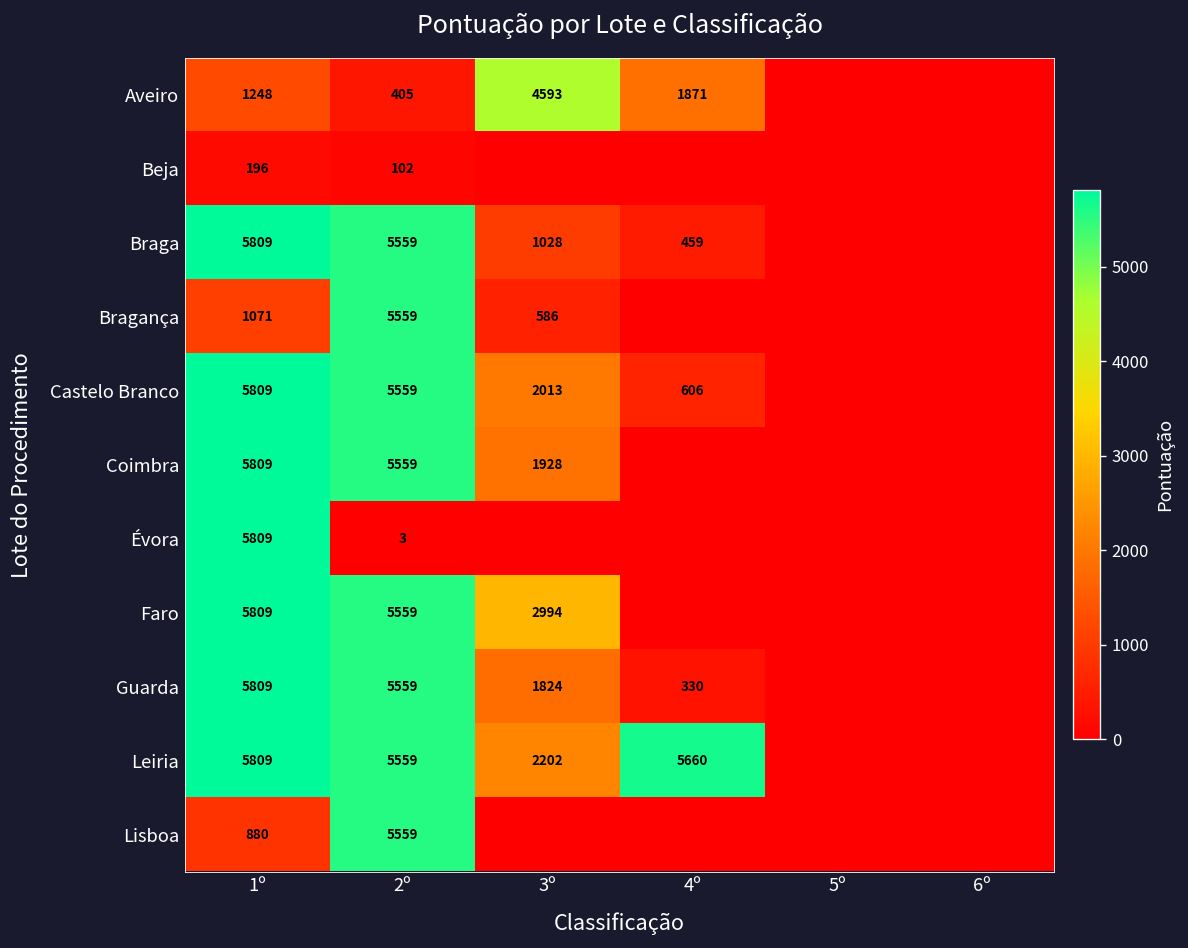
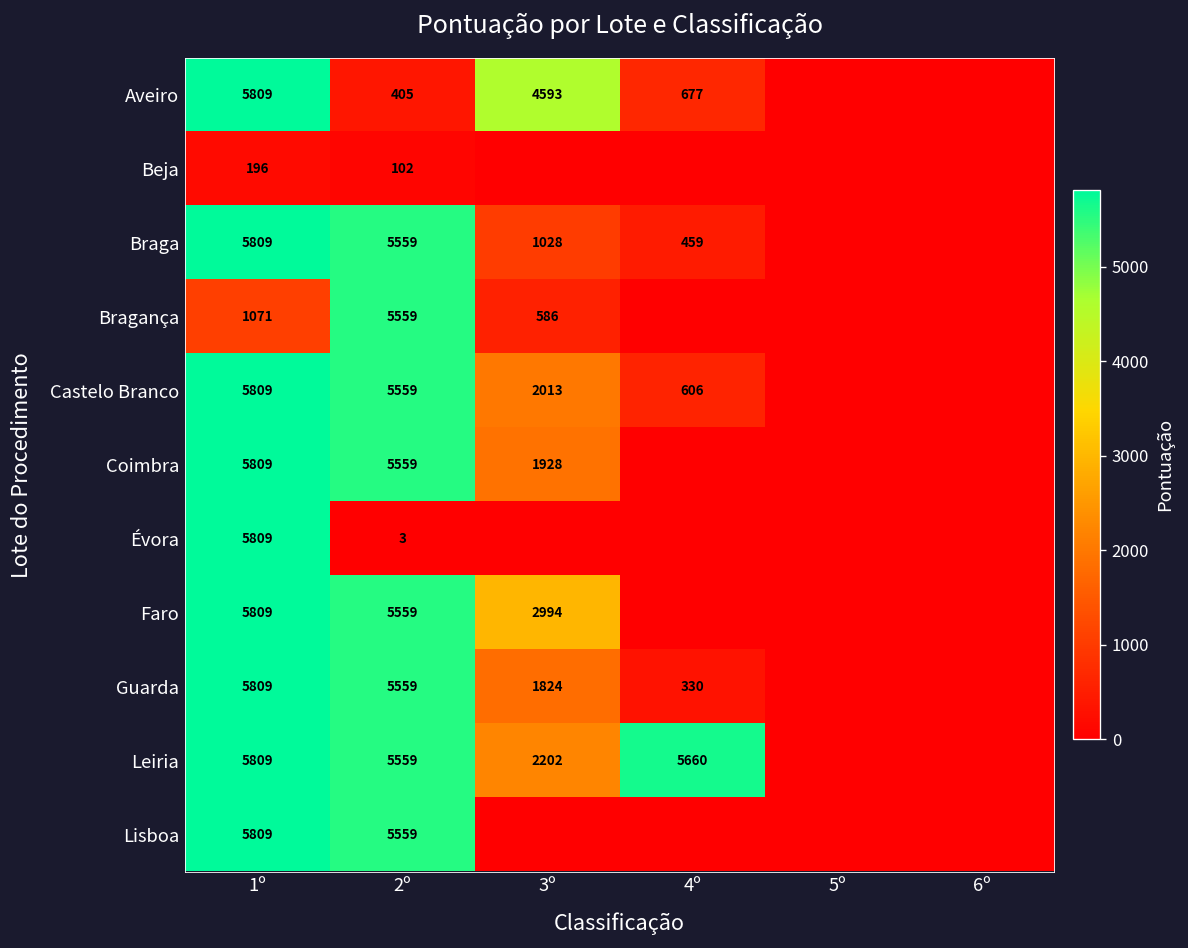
  {
    "Aveiro": {
-     "1º": 1248,
+     "1º": 5809,
      "2º": 405,
      "3º": 4593,
-     "4º": 1871
+     "4º": 677
    },
    "Beja": {
      "1º": 196,
      "2º": 102
    },
    "Braga": {
      "1º": 5809,
      "2º": 5559,
      "3º": 1028,
      "4º": 459
    },
    "Bragança": {
      "1º": 1071,
      "2º": 5559,
      "3º": 586
    },
    "Castelo Branco": {
      "1º": 5809,
      "2º": 5559,
      "3º": 2013,
      "4º": 606
    },
    "Coimbra": {
      "1º": 5809,
      "2º": 5559,
      "3º": 1928
    },
    "Évora": {
      "1º": 5809,
      "2º": 3
    },
    "Faro": {
      "1º": 5809,
      "2º": 5559,
      "3º": 2994
    },
    "Guarda": {
      "1º": 5809,
      "2º": 5559,
      "3º": 1824,
      "4º": 330
    },
    "Leiria": {
      "1º": 5809,
      "2º": 5559,
      "3º": 2202,
      "4º": 5660
    },
    "Lisboa": {
-     "1º": 880,
+     "1º": 5809,
      "2º": 5559
    }
  }
